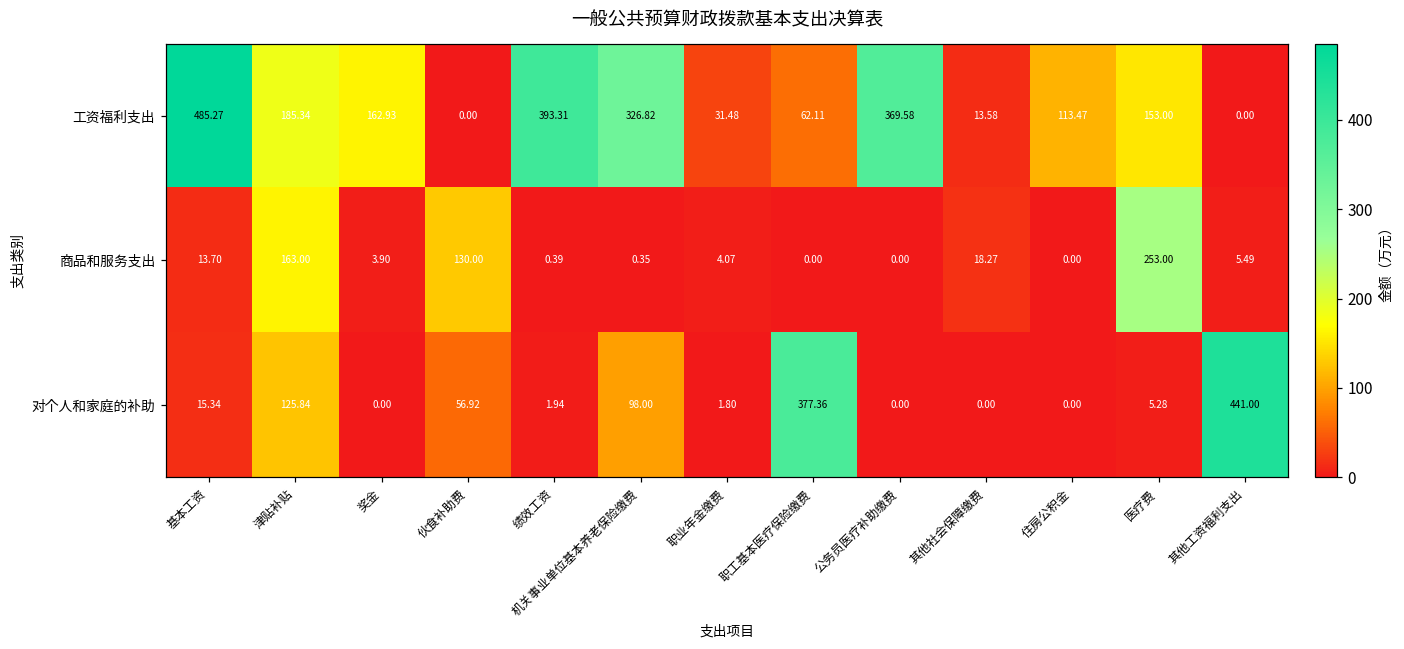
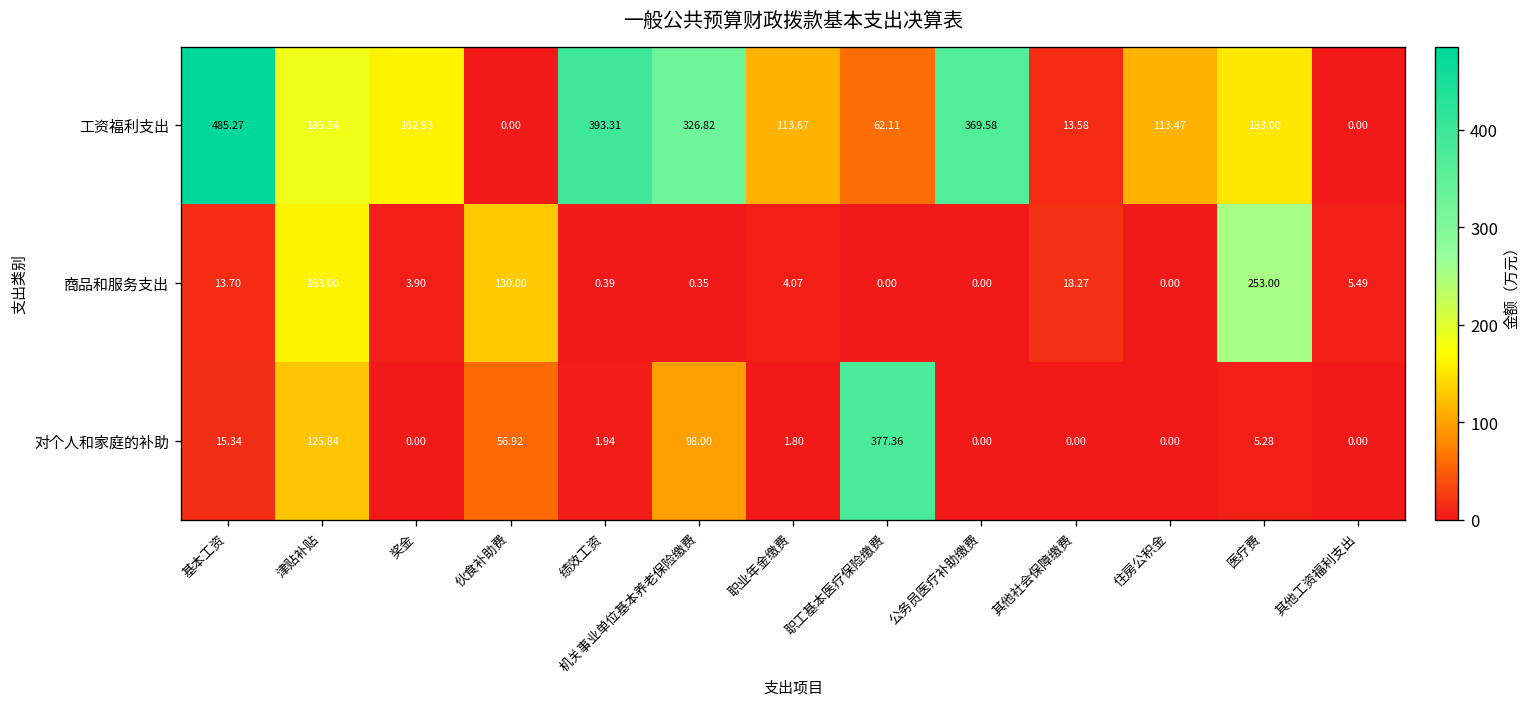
  {
    "工资福利支出": {
      "基本工资": 485.27,
      "津贴补贴": 185.34,
      "奖金": 162.93,
      "伙食补助费": 0.00,
      "绩效工资": 393.31,
      "机关事业单位基本养老保险缴费": 326.82,
-     "职业年金缴费": 31.48,
+     "职业年金缴费": 113.67,
      "职工基本医疗保险缴费": 62.11,
      "公务员医疗补助缴费": 369.58,
      "其他社会保障缴费": 13.58,
      "住房公积金": 113.47,
      "医疗费": 153.00,
      "其他工资福利支出": 0.00
    },
    "商品和服务支出": {
      "基本工资": 13.70,
      "津贴补贴": 163.00,
      "奖金": 3.90,
      "伙食补助费": 130.00,
      "绩效工资": 0.39,
      "机关事业单位基本养老保险缴费": 0.35,
      "职业年金缴费": 4.07,
      "职工基本医疗保险缴费": 0.00,
      "公务员医疗补助缴费": 0.00,
      "其他社会保障缴费": 18.27,
      "住房公积金": 0.00,
      "医疗费": 253.00,
      "其他工资福利支出": 5.49
    },
    "对个人和家庭的补助": {
      "基本工资": 15.34,
      "津贴补贴": 125.84,
      "奖金": 0.00,
      "伙食补助费": 56.92,
      "绩效工资": 1.94,
      "机关事业单位基本养老保险缴费": 98.00,
      "职业年金缴费": 1.80,
      "职工基本医疗保险缴费": 377.36,
      "公务员医疗补助缴费": 0.00,
      "其他社会保障缴费": 0.00,
      "住房公积金": 0.00,
      "医疗费": 5.28,
-     "其他工资福利支出": 441.00
+     "其他工资福利支出": 0.00
    }
  }
